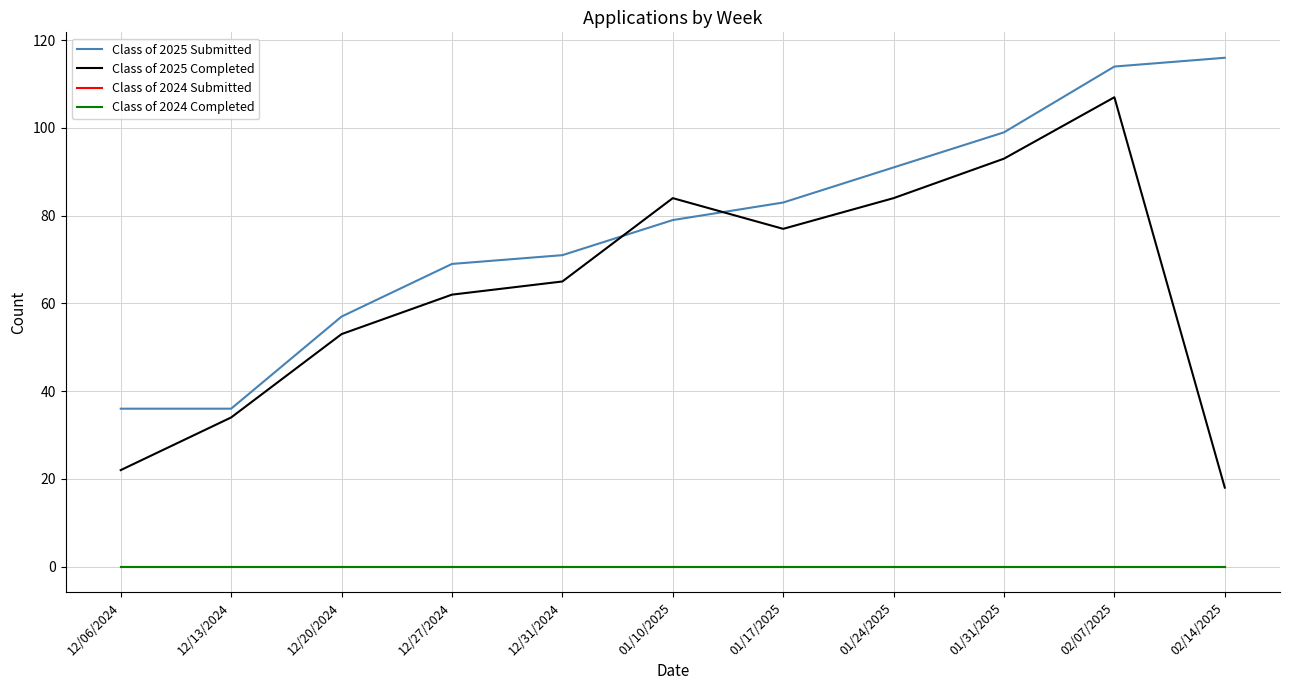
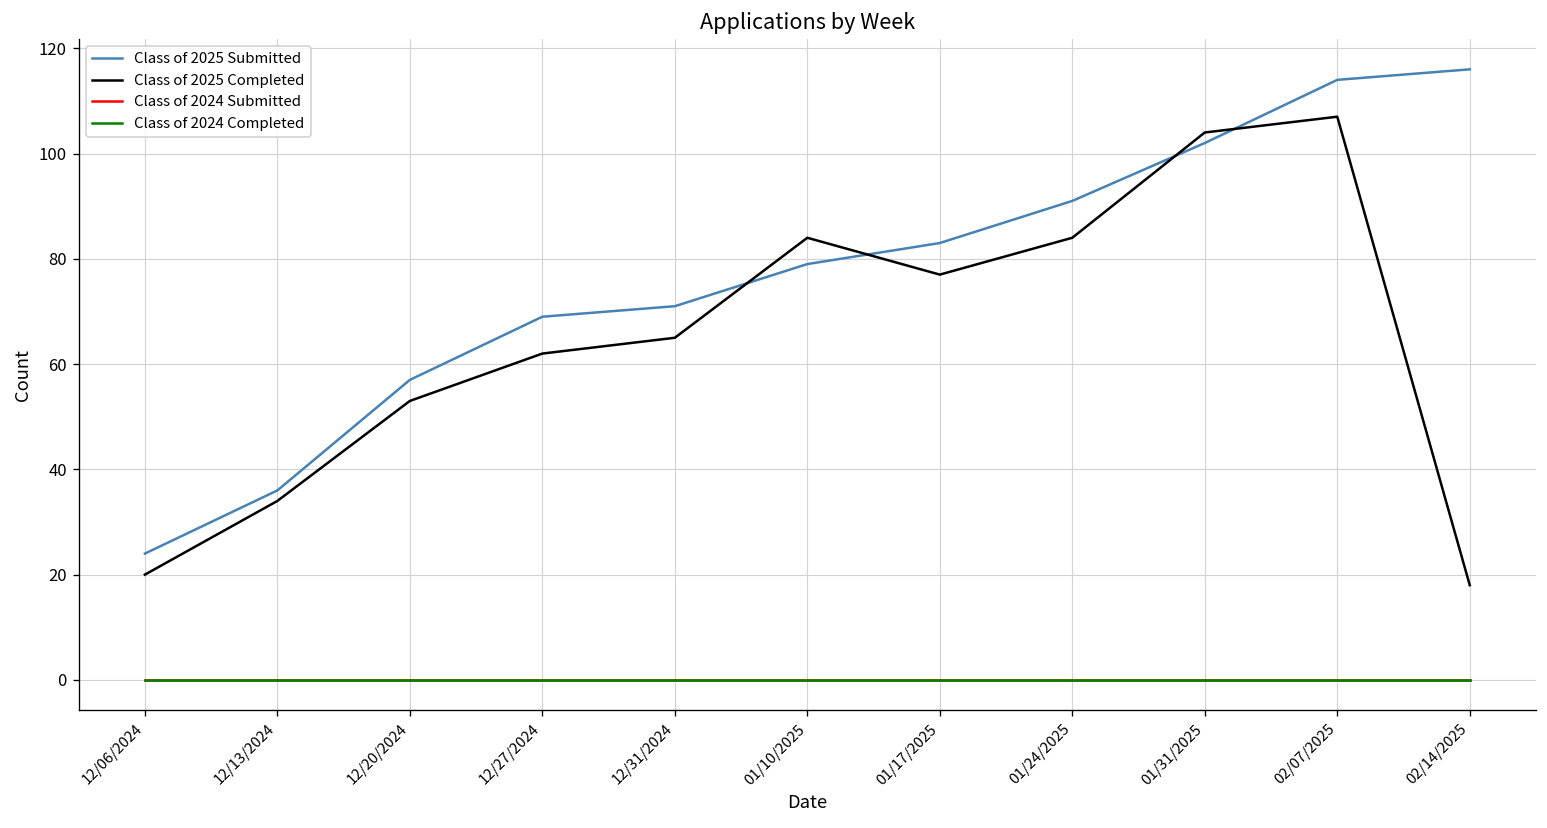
  {
    "Class of 2025 Submitted": {
-     "12/06/2024": 36,
+     "12/06/2024": 24,
      "12/13/2024": 36,
      "12/20/2024": 57,
      "12/27/2024": 69,
      "12/31/2024": 71,
      "01/10/2025": 79,
      "01/17/2025": 83,
      "01/24/2025": 91,
-     "01/31/2025": 99,
+     "01/31/2025": 102,
      "02/07/2025": 114,
      "02/14/2025": 116
    },
    "Class of 2025 Completed": {
-     "12/06/2024": 22,
+     "12/06/2024": 20,
      "12/13/2024": 34,
      "12/20/2024": 53,
      "12/27/2024": 62,
      "12/31/2024": 65,
      "01/10/2025": 84,
      "01/17/2025": 77,
      "01/24/2025": 84,
-     "01/31/2025": 93,
+     "01/31/2025": 104,
      "02/07/2025": 107,
      "02/14/2025": 18
    },
    "Class of 2024 Completed": {
      "12/06/2024": 0,
      "12/13/2024": 0,
      "12/20/2024": 0,
      "12/27/2024": 0,
      "12/31/2024": 0,
      "01/10/2025": 0,
      "01/17/2025": 0,
      "01/24/2025": 0,
      "01/31/2025": 0,
      "02/07/2025": 0,
      "02/14/2025": 0
    }
  }
